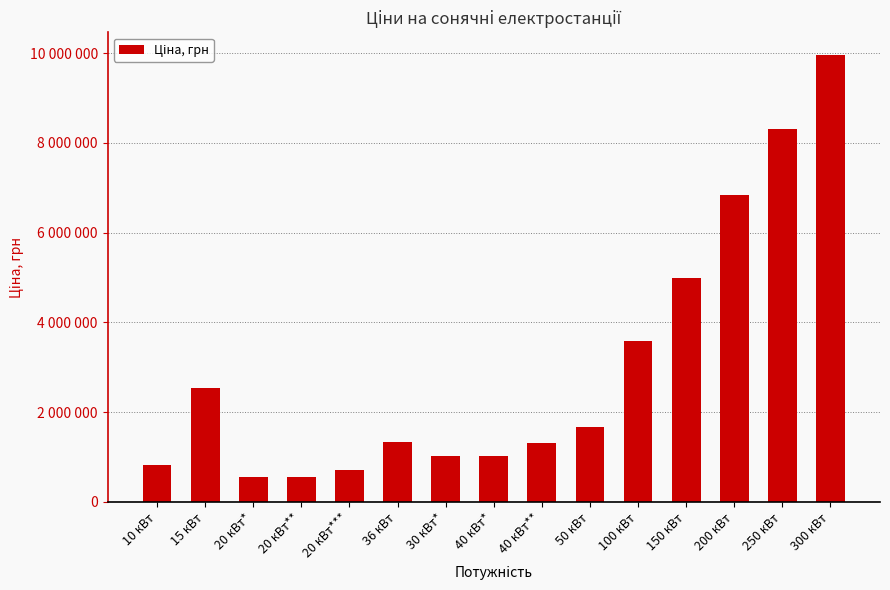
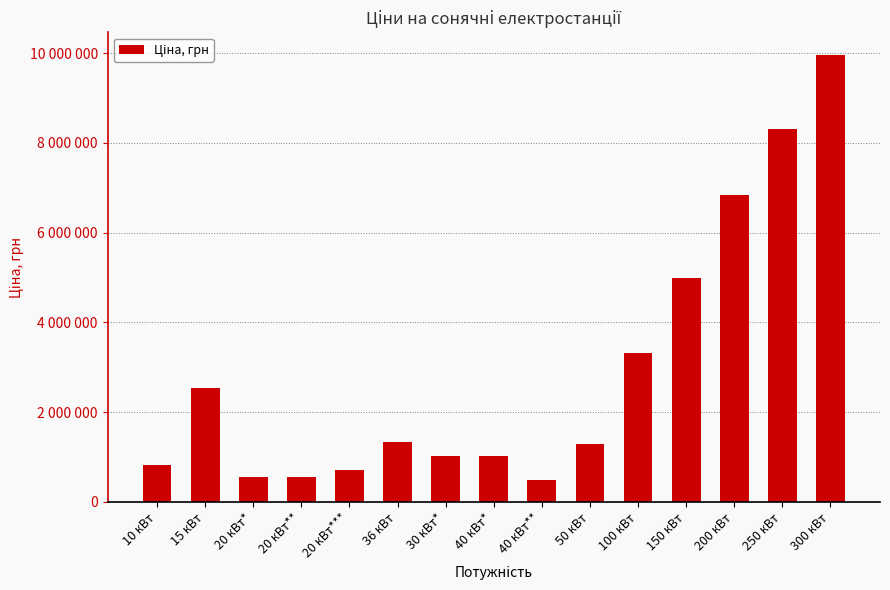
  {
    "10 кВт": 800000,
    "15 кВт": 2500000,
    "20 кВт*": 600000,
    "20 кВт**": 600000,
    "20 кВт***": 700000,
    "36 кВт": 1300000,
    "30 кВт*": 1000000,
    "40 кВт*": 1000000,
-   "40 кВт**": 1300000,
-   "50 кВт": 1700000,
-   "100 кВт": 3600000,
+   "40 кВт**": 500000,
+   "50 кВт": 1300000,
+   "100 кВт": 3300000,
    "150 кВт": 5000000,
    "200 кВт": 6800000,
    "250 кВт": 8300000,
    "300 кВт": 10000000
  }
